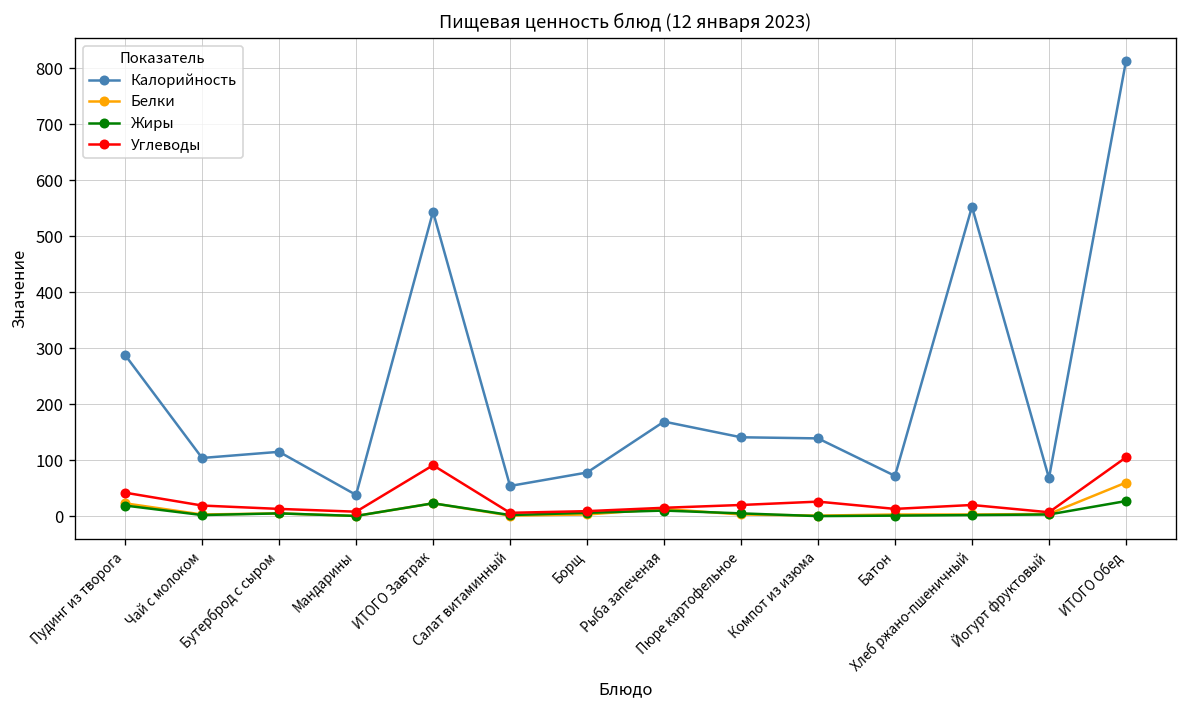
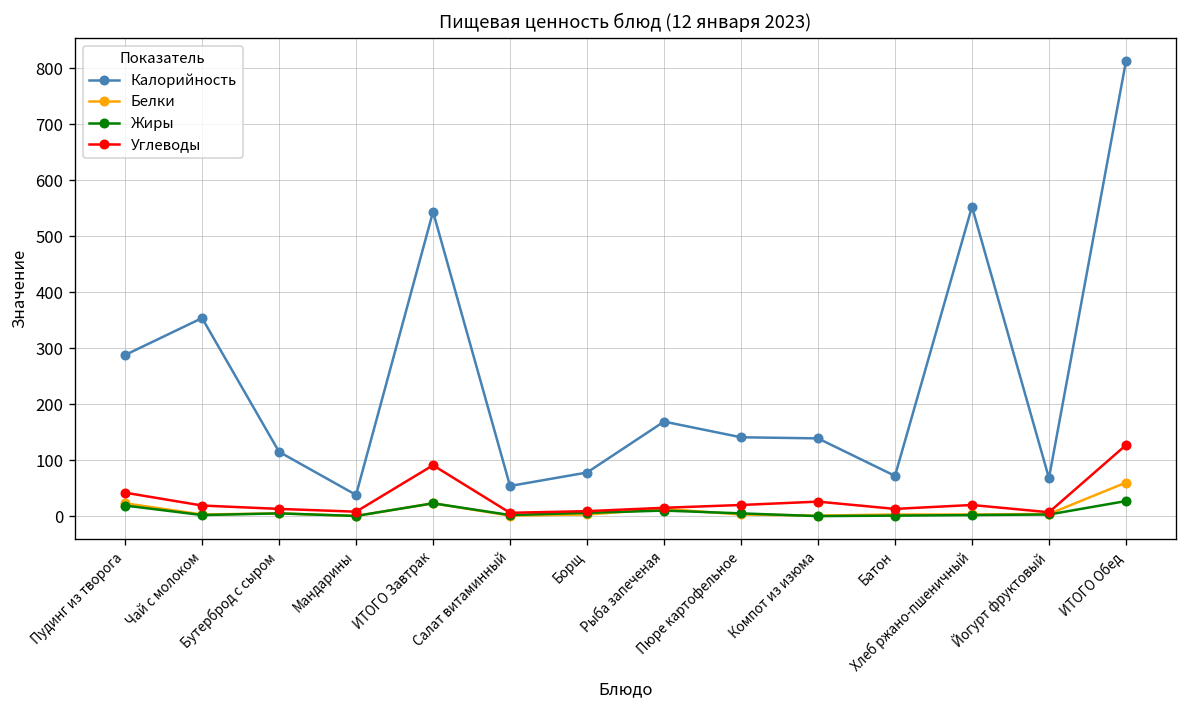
  {
    "Калорийность": {
      "Пудинг из творога": 290,
-     "Чай с молоком": 100,
+     "Чай с молоком": 350,
      "Бутерброд с сыром": 120,
      "Мандарины": 40,
      "ИТОГО Завтрак": 540,
      "Салат витаминный": 50,
      "Борщ": 80,
      "Рыба запеченая": 170,
      "Пюре картофельное": 140,
      "Компот из изюма": 140,
      "Батон": 70,
      "Хлеб ржано-пшеничный": 550,
      "Йогурт фруктовый": 70,
      "ИТОГО Обед": 810
    },
    "Белки": {
      "ИТОГО Обед": 60
    },
    "Жиры": {
      "ИТОГО Обед": 30
    },
    "Углеводы": {
      "Пудинг из творога": 40,
      "Чай с молоком": 20,
      "Бутерброд с сыром": 10,
      "Мандарины": 10,
      "ИТОГО Завтрак": 90,
      "Пюре картофельное": 20,
      "Компот из изюма": 30,
      "Батон": 10,
      "Хлеб ржано-пшеничный": 20,
-     "ИТОГО Обед": 110
+     "ИТОГО Обед": 130
    }
  }
